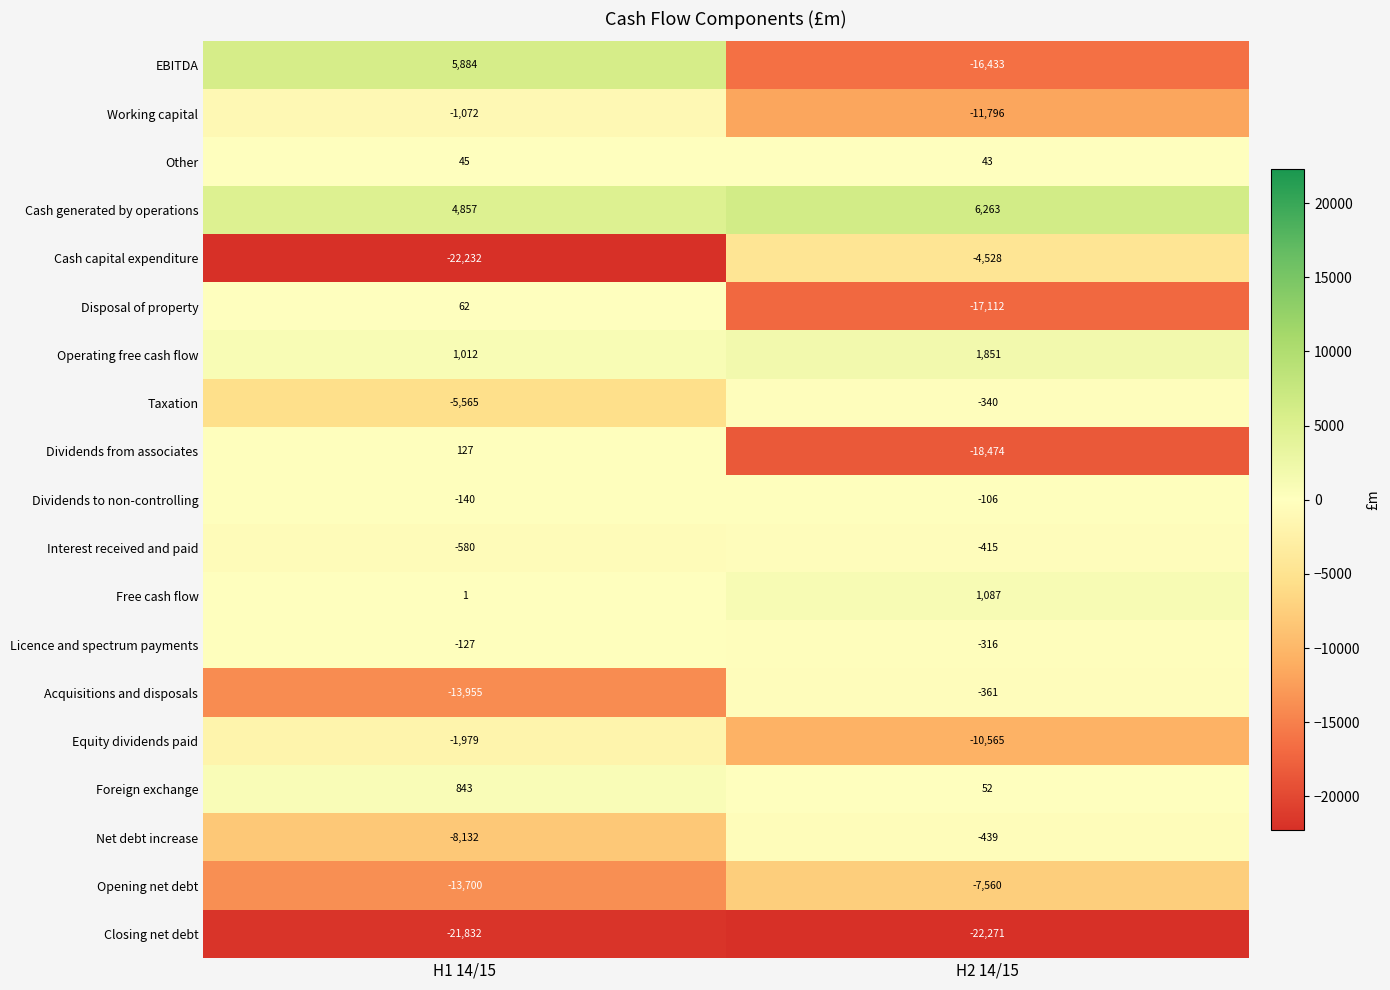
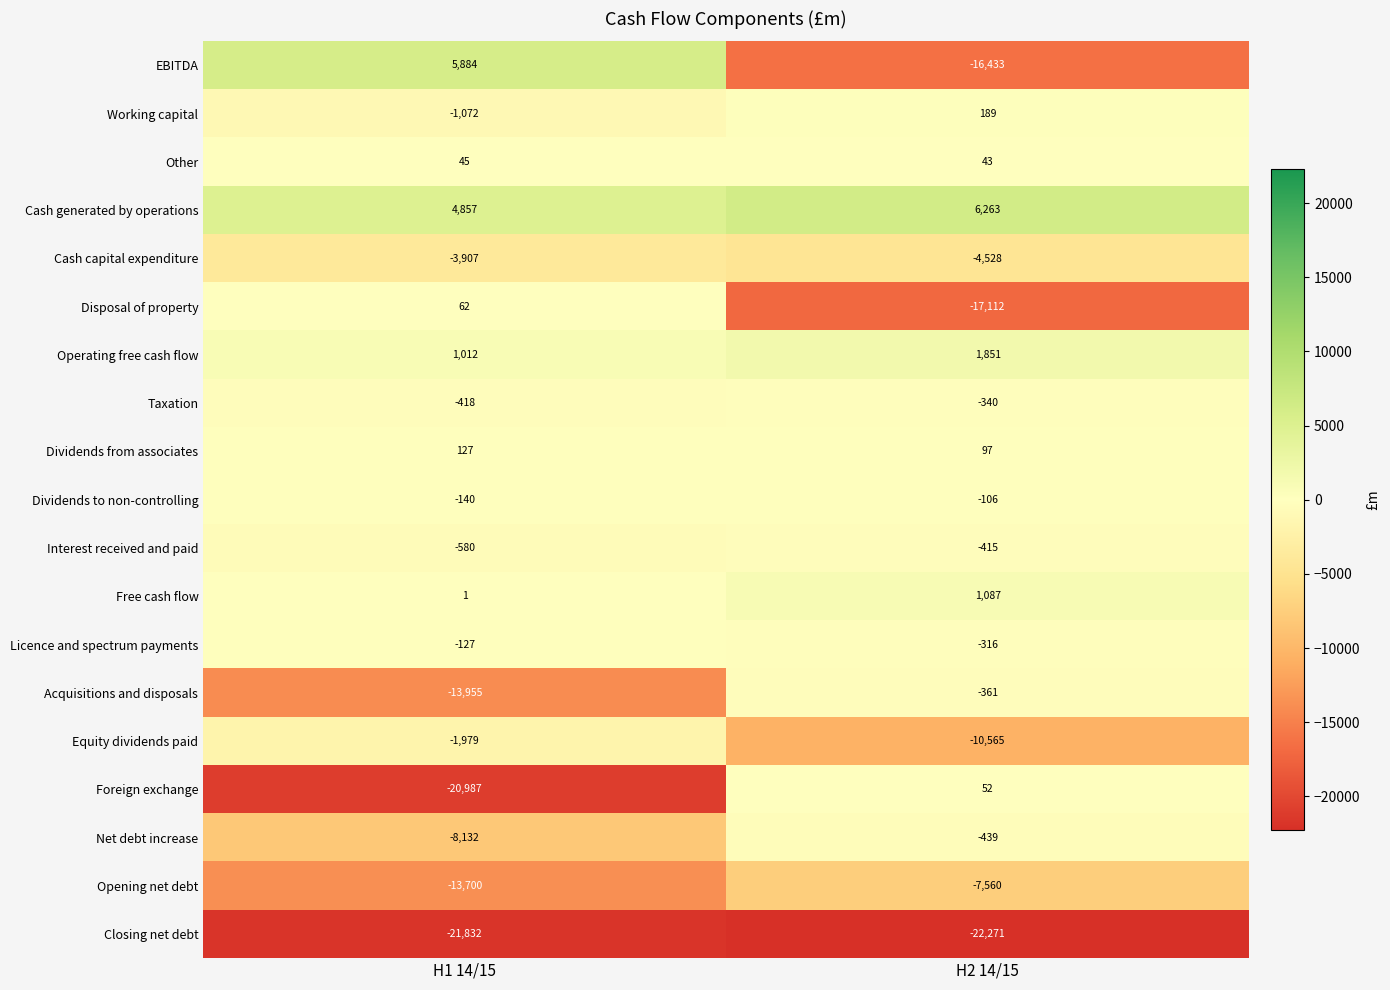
  {
    "EBITDA": {
      "H1 14/15": "5,884",
      "H2 14/15": "-16,433"
    },
    "Working capital": {
      "H1 14/15": "-1,072",
-     "H2 14/15": "-11,796"
+     "H2 14/15": "189"
    },
    "Other": {
      "H1 14/15": "45",
      "H2 14/15": "43"
    },
    "Cash generated by operations": {
      "H1 14/15": "4,857",
      "H2 14/15": "6,263"
    },
    "Cash capital expenditure": {
-     "H1 14/15": "-22,232",
+     "H1 14/15": "-3,907",
      "H2 14/15": "-4,528"
    },
    "Disposal of property": {
      "H1 14/15": "62",
      "H2 14/15": "-17,112"
    },
    "Operating free cash flow": {
      "H1 14/15": "1,012",
      "H2 14/15": "1,851"
    },
    "Taxation": {
-     "H1 14/15": "-5,565",
+     "H1 14/15": "-418",
      "H2 14/15": "-340"
    },
    "Dividends from associates": {
      "H1 14/15": "127",
-     "H2 14/15": "-18,474"
+     "H2 14/15": "97"
    },
    "Dividends to non-controlling": {
      "H1 14/15": "-140",
      "H2 14/15": "-106"
    },
    "Interest received and paid": {
      "H1 14/15": "-580",
      "H2 14/15": "-415"
    },
    "Free cash flow": {
      "H1 14/15": "1",
      "H2 14/15": "1,087"
    },
    "Licence and spectrum payments": {
      "H1 14/15": "-127",
      "H2 14/15": "-316"
    },
    "Acquisitions and disposals": {
      "H1 14/15": "-13,955",
      "H2 14/15": "-361"
    },
    "Equity dividends paid": {
      "H1 14/15": "-1,979",
      "H2 14/15": "-10,565"
    },
    "Foreign exchange": {
-     "H1 14/15": "843",
+     "H1 14/15": "-20,987",
      "H2 14/15": "52"
    },
    "Net debt increase": {
      "H1 14/15": "-8,132",
      "H2 14/15": "-439"
    },
    "Opening net debt": {
      "H1 14/15": "-13,700",
      "H2 14/15": "-7,560"
    },
    "Closing net debt": {
      "H1 14/15": "-21,832",
      "H2 14/15": "-22,271"
    }
  }
